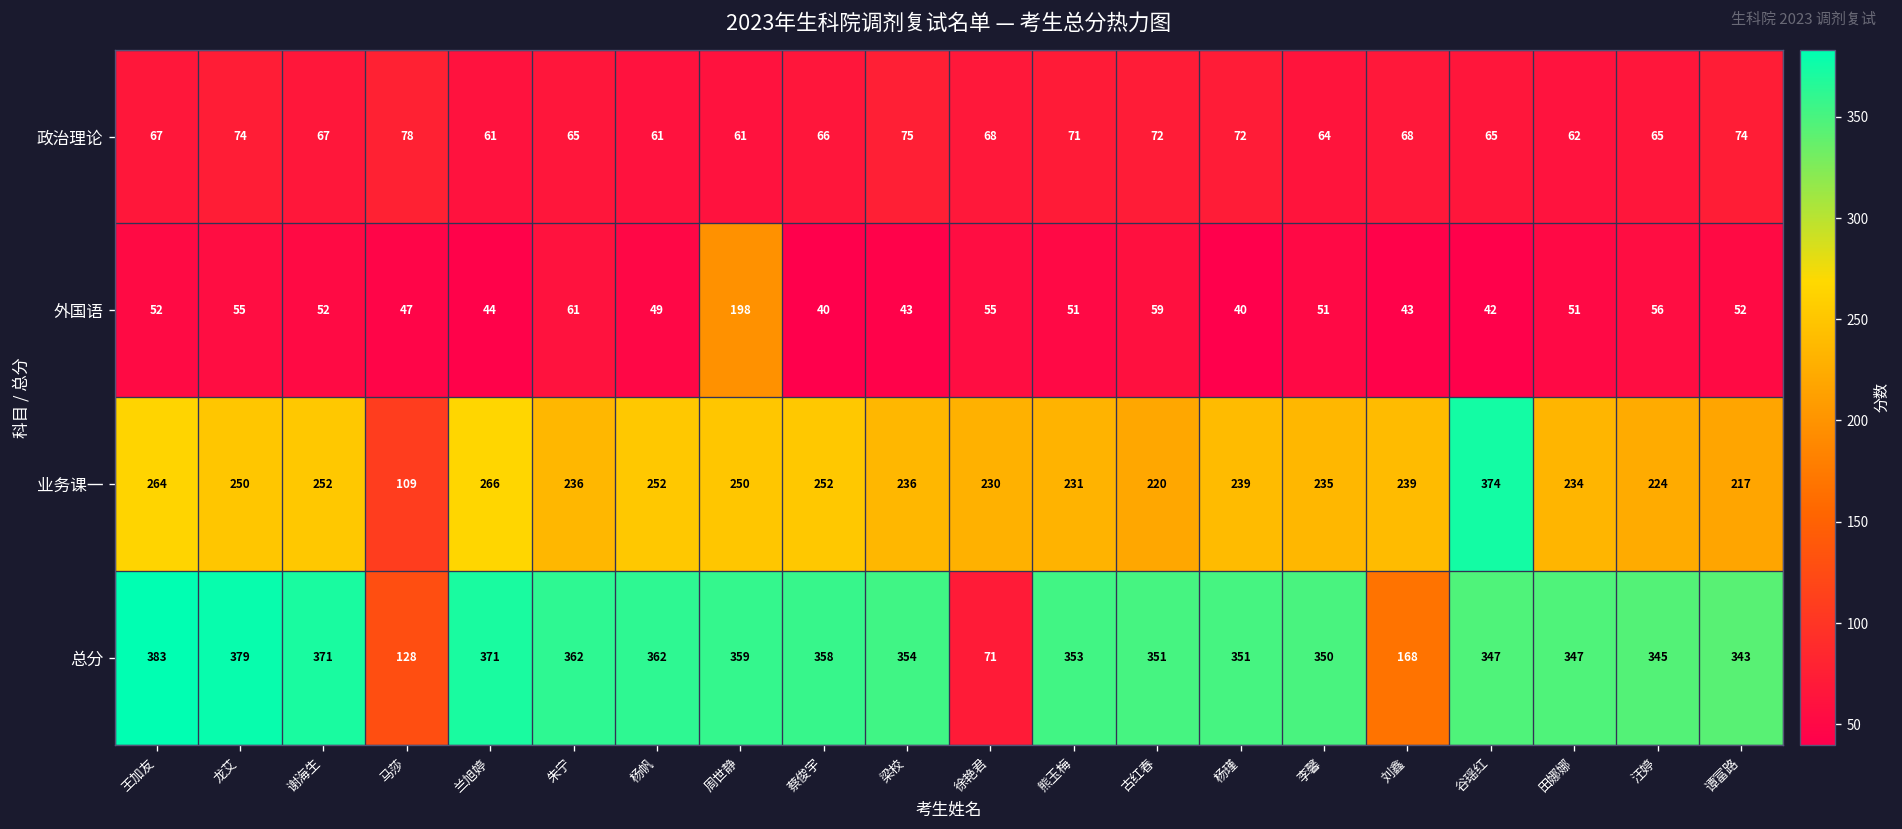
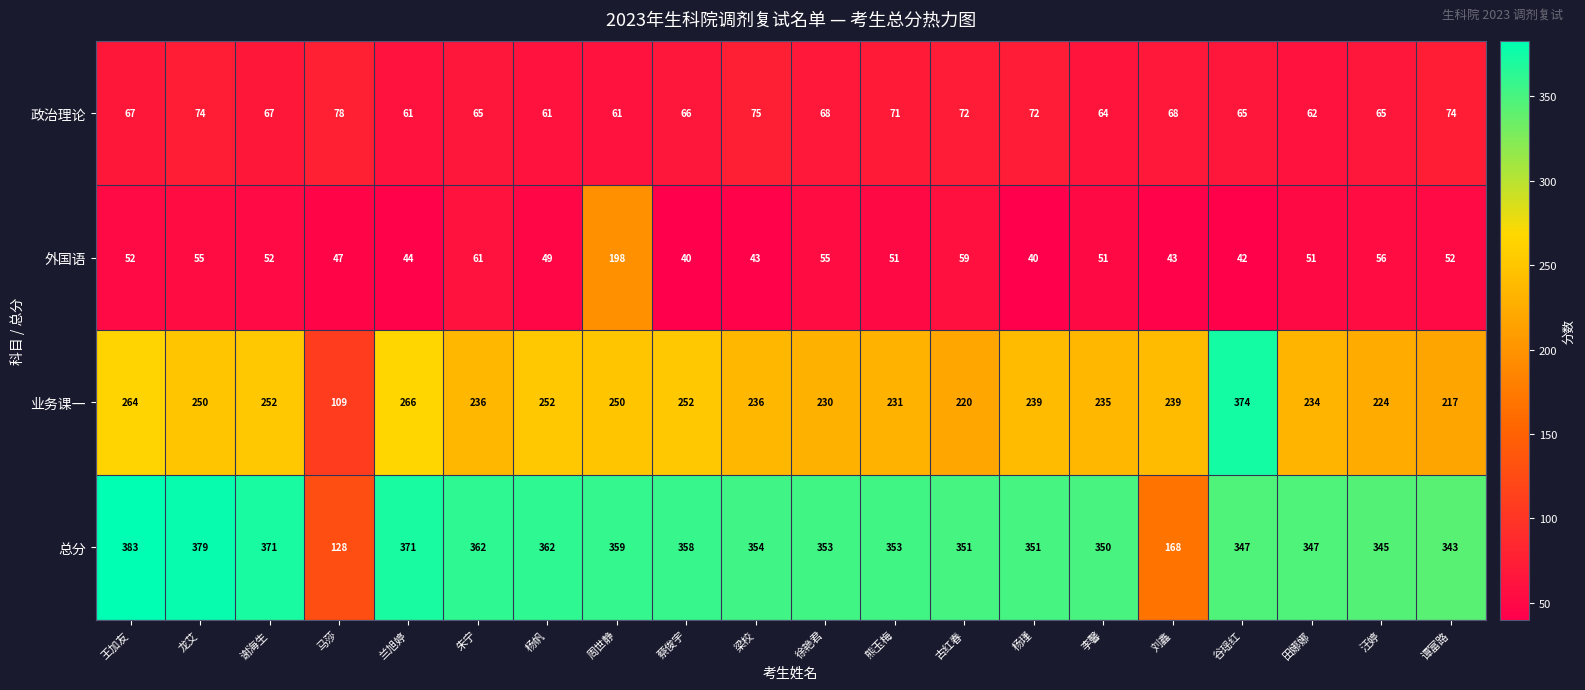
  {
    "政治理论": {
      "王加友": 67,
      "龙艾": 74,
      "谢海生": 67,
      "马莎": 78,
      "兰旭婷": 61,
      "朱宁": 65,
      "杨帆": 61,
      "周世静": 61,
      "蔡俊宇": 66,
      "梁校": 75,
      "徐艳君": 68,
      "熊玉梅": 71,
      "古红春": 72,
      "杨瑾": 72,
      "李馨": 64,
      "刘鑫": 68,
      "谷瑶红": 65,
      "田娜娜": 62,
      "汪婷": 65,
      "谭富路": 74
    },
    "外国语": {
      "王加友": 52,
      "龙艾": 55,
      "谢海生": 52,
      "马莎": 47,
      "兰旭婷": 44,
      "朱宁": 61,
      "杨帆": 49,
      "周世静": 198,
      "蔡俊宇": 40,
      "梁校": 43,
      "徐艳君": 55,
      "熊玉梅": 51,
      "古红春": 59,
      "杨瑾": 40,
      "李馨": 51,
      "刘鑫": 43,
      "谷瑶红": 42,
      "田娜娜": 51,
      "汪婷": 56,
      "谭富路": 52
    },
    "业务课一": {
      "王加友": 264,
      "龙艾": 250,
      "谢海生": 252,
      "马莎": 109,
      "兰旭婷": 266,
      "朱宁": 236,
      "杨帆": 252,
      "周世静": 250,
      "蔡俊宇": 252,
      "梁校": 236,
      "徐艳君": 230,
      "熊玉梅": 231,
      "古红春": 220,
      "杨瑾": 239,
      "李馨": 235,
      "刘鑫": 239,
      "谷瑶红": 374,
      "田娜娜": 234,
      "汪婷": 224,
      "谭富路": 217
    },
    "总分": {
      "王加友": 383,
      "龙艾": 379,
      "谢海生": 371,
      "马莎": 128,
      "兰旭婷": 371,
      "朱宁": 362,
      "杨帆": 362,
      "周世静": 359,
      "蔡俊宇": 358,
      "梁校": 354,
-     "徐艳君": 71,
+     "徐艳君": 353,
      "熊玉梅": 353,
      "古红春": 351,
      "杨瑾": 351,
      "李馨": 350,
      "刘鑫": 168,
      "谷瑶红": 347,
      "田娜娜": 347,
      "汪婷": 345,
      "谭富路": 343
    }
  }
